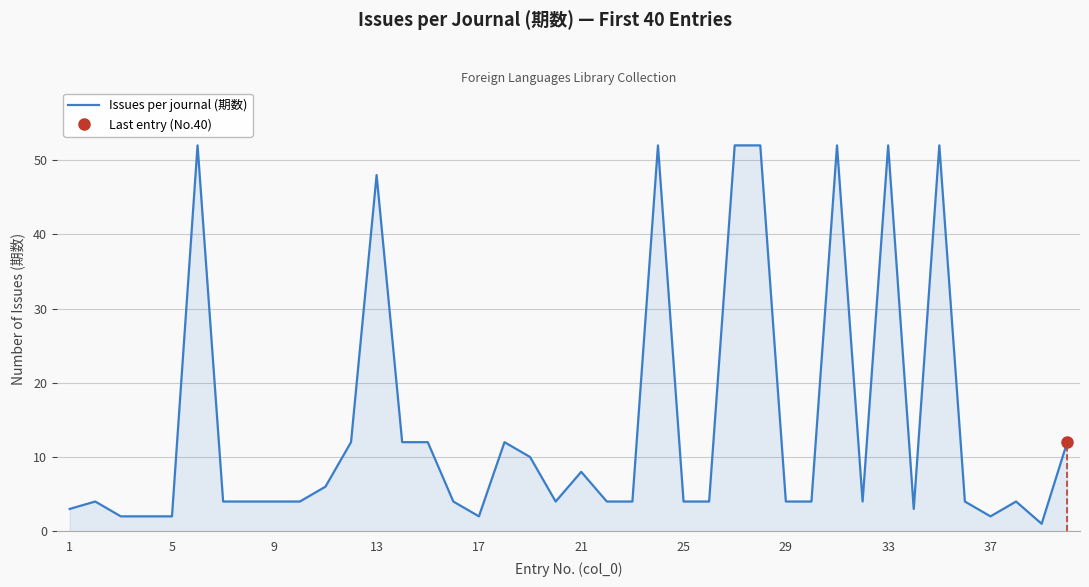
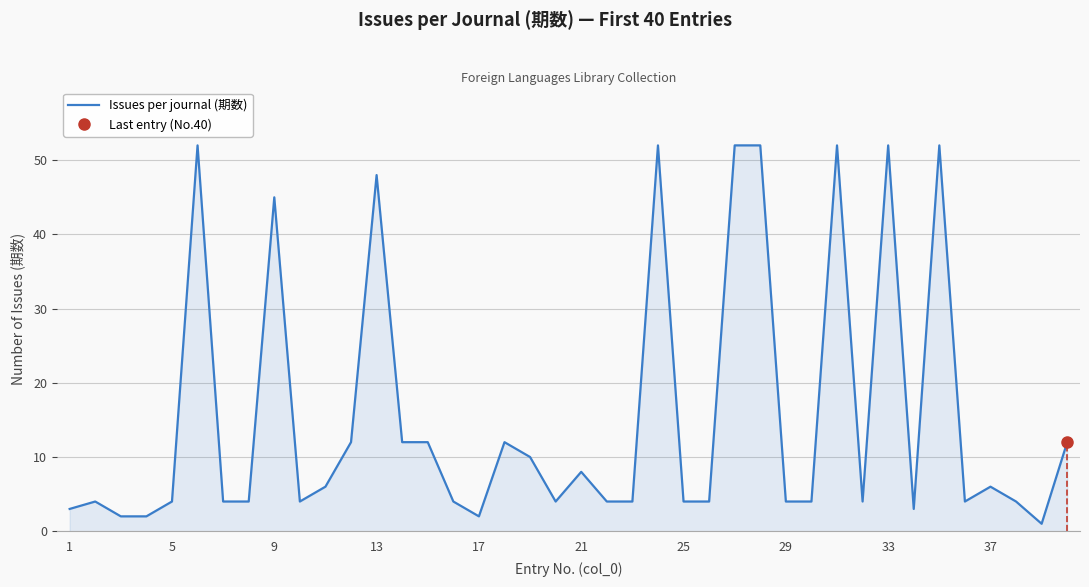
  {
    "Issues per journal (期数)": {
      "1": 3,
-     "5": 2,
-     "9": 4,
+     "5": 4,
+     "9": 45,
      "13": 48,
      "17": 2,
      "21": 8,
      "25": 4,
      "29": 4,
      "33": 52,
-     "37": 2
+     "37": 6
    }
  }
